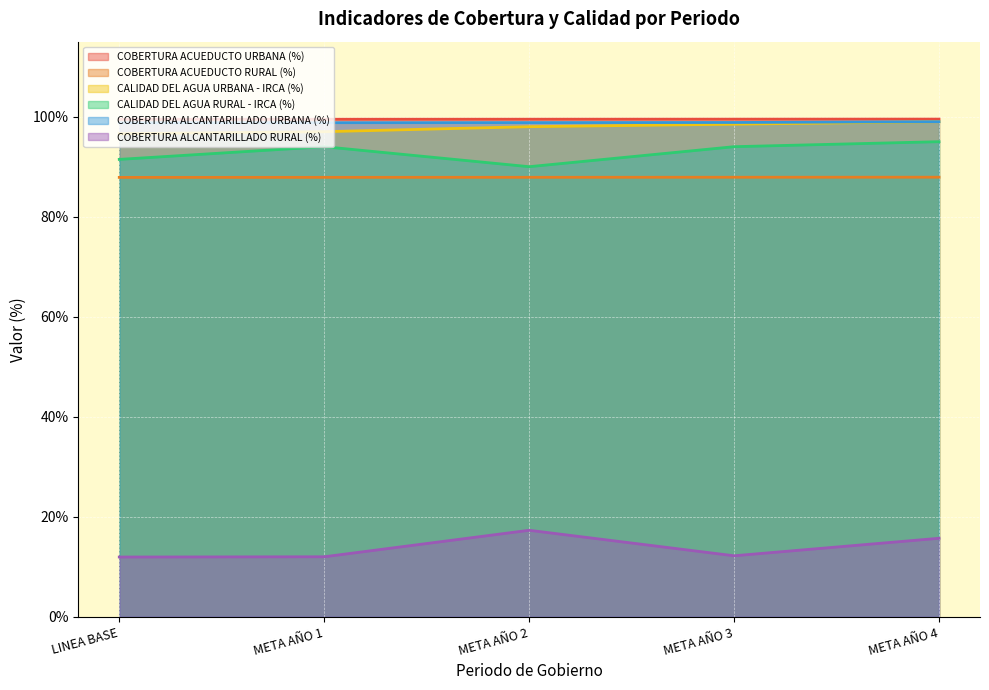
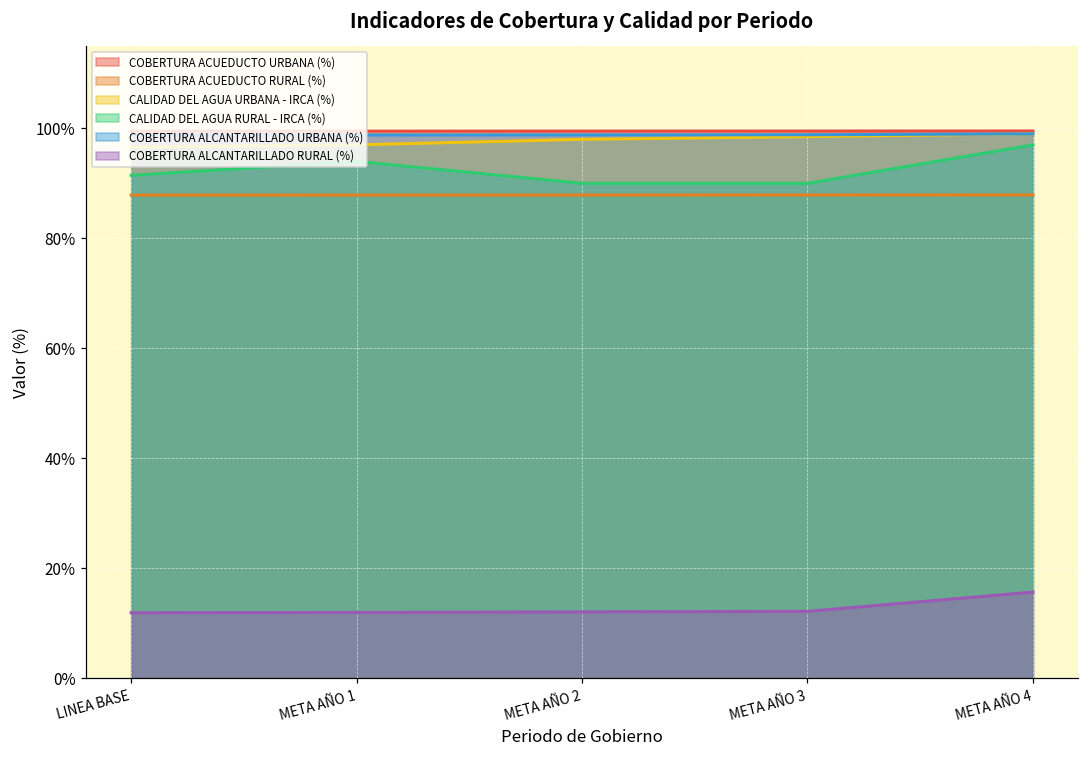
  {
    "CALIDAD DEL AGUA RURAL - IRCA (%)": {
      "LINEA BASE": "91%",
      "META AÑO 2": "90%",
-     "META AÑO 3": "94%",
-     "META AÑO 4": "95%"
+     "META AÑO 3": "90%",
+     "META AÑO 4": "97%"
    },
    "COBERTURA ALCANTARILLADO URBANA (%)": {
      "META AÑO 2": "99%"
    },
    "COBERTURA ALCANTARILLADO RURAL (%)": {
      "LINEA BASE": "12%",
      "META AÑO 1": "12%",
-     "META AÑO 2": "17%",
+     "META AÑO 2": "12%",
      "META AÑO 3": "12%",
      "META AÑO 4": "16%"
    }
  }
